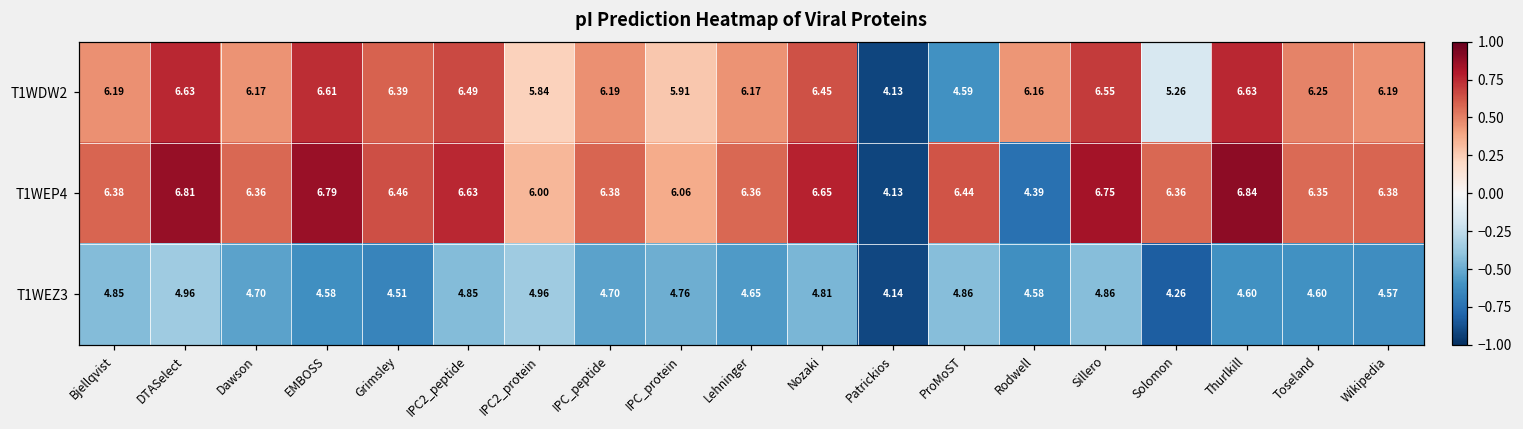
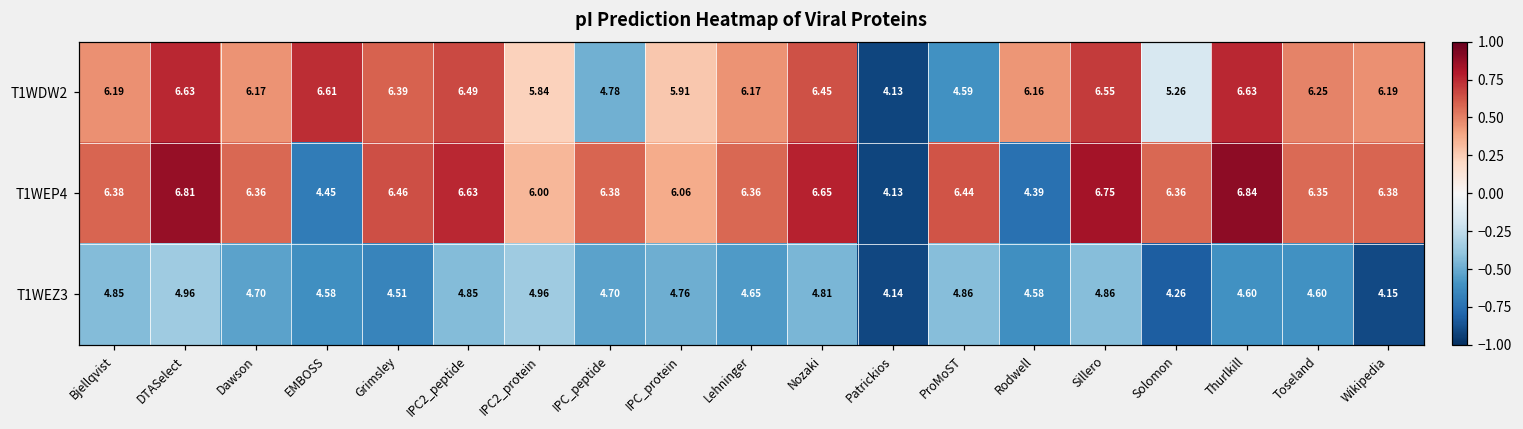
  {
    "T1WDW2": {
      "Bjellqvist": 6.19,
      "DTASelect": 6.63,
      "Dawson": 6.17,
      "EMBOSS": 6.61,
      "Grimsley": 6.39,
      "IPC2_peptide": 6.49,
      "IPC2_protein": 5.84,
-     "IPC_peptide": 6.19,
+     "IPC_peptide": 4.78,
      "IPC_protein": 5.91,
      "Lehninger": 6.17,
      "Nozaki": 6.45,
      "Patrickios": 4.13,
      "ProMoST": 4.59,
      "Rodwell": 6.16,
      "Sillero": 6.55,
      "Solomon": 5.26,
      "Thurlkill": 6.63,
      "Toseland": 6.25,
      "Wikipedia": 6.19
    },
    "T1WEP4": {
      "Bjellqvist": 6.38,
      "DTASelect": 6.81,
      "Dawson": 6.36,
-     "EMBOSS": 6.79,
+     "EMBOSS": 4.45,
      "Grimsley": 6.46,
      "IPC2_peptide": 6.63,
      "IPC2_protein": 6.00,
      "IPC_peptide": 6.38,
      "IPC_protein": 6.06,
      "Lehninger": 6.36,
      "Nozaki": 6.65,
      "Patrickios": 4.13,
      "ProMoST": 6.44,
      "Rodwell": 4.39,
      "Sillero": 6.75,
      "Solomon": 6.36,
      "Thurlkill": 6.84,
      "Toseland": 6.35,
      "Wikipedia": 6.38
    },
    "T1WEZ3": {
      "Bjellqvist": 4.85,
      "DTASelect": 4.96,
      "Dawson": 4.70,
      "EMBOSS": 4.58,
      "Grimsley": 4.51,
      "IPC2_peptide": 4.85,
      "IPC2_protein": 4.96,
      "IPC_peptide": 4.70,
      "IPC_protein": 4.76,
      "Lehninger": 4.65,
      "Nozaki": 4.81,
      "Patrickios": 4.14,
      "ProMoST": 4.86,
      "Rodwell": 4.58,
      "Sillero": 4.86,
      "Solomon": 4.26,
      "Thurlkill": 4.60,
      "Toseland": 4.60,
-     "Wikipedia": 4.57
+     "Wikipedia": 4.15
    }
  }
